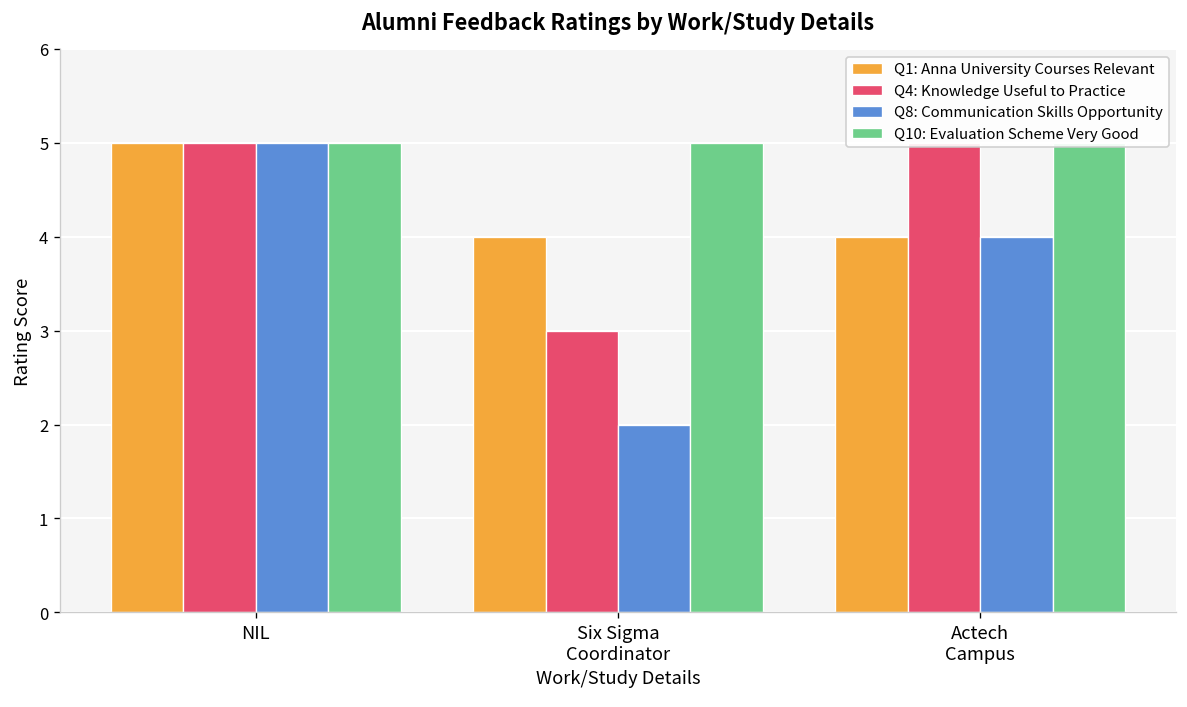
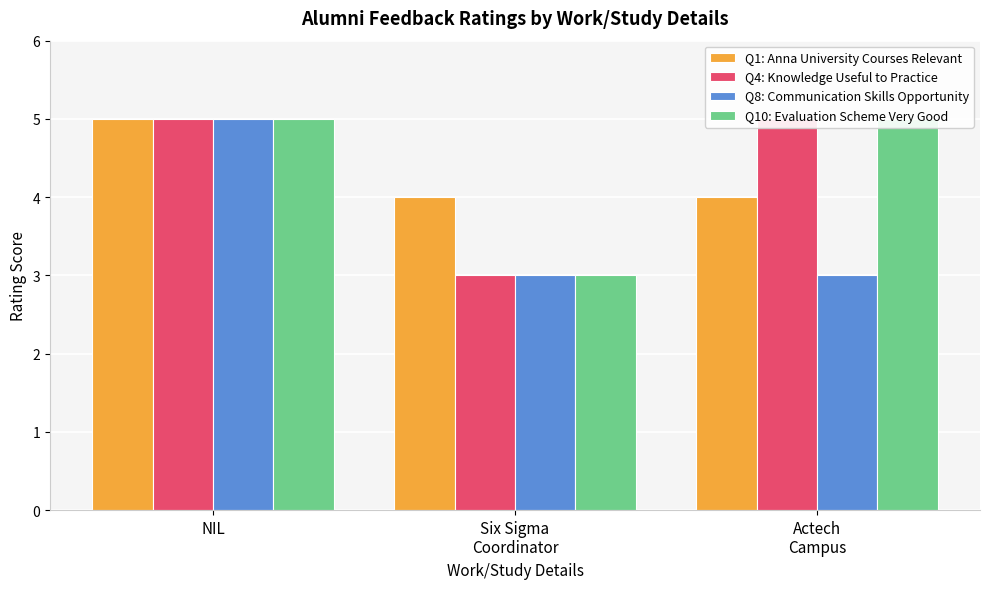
  {
    "Q1: Anna University Courses Relevant": {
      "NIL": 5,
      "Six Sigma Coordinator": 4,
      "Actech Campus": 4
    },
    "Q4: Knowledge Useful to Practice": {
      "NIL": 5,
      "Six Sigma Coordinator": 3
    },
    "Q8: Communication Skills Opportunity": {
      "NIL": 5,
-     "Six Sigma Coordinator": 2,
-     "Actech Campus": 4
+     "Six Sigma Coordinator": 3,
+     "Actech Campus": 3
    },
    "Q10: Evaluation Scheme Very Good": {
      "NIL": 5,
-     "Six Sigma Coordinator": 5
+     "Six Sigma Coordinator": 3
    }
  }
